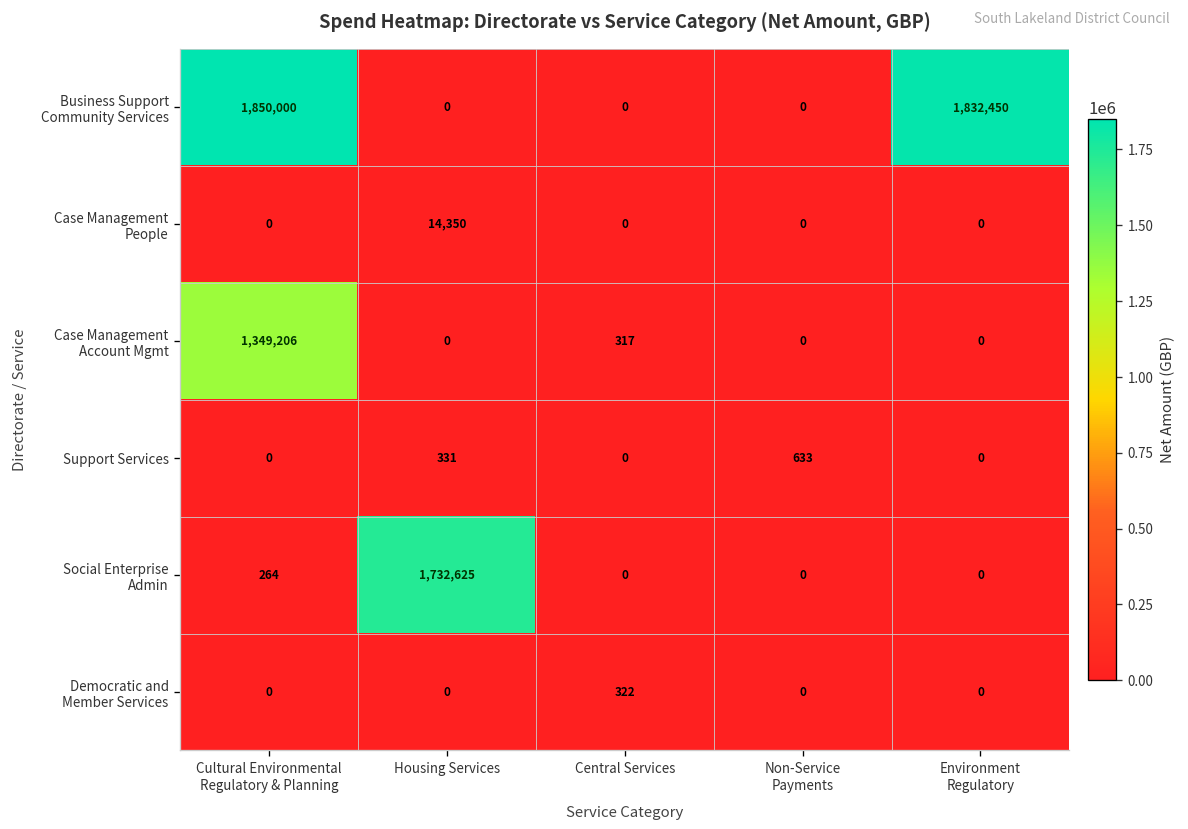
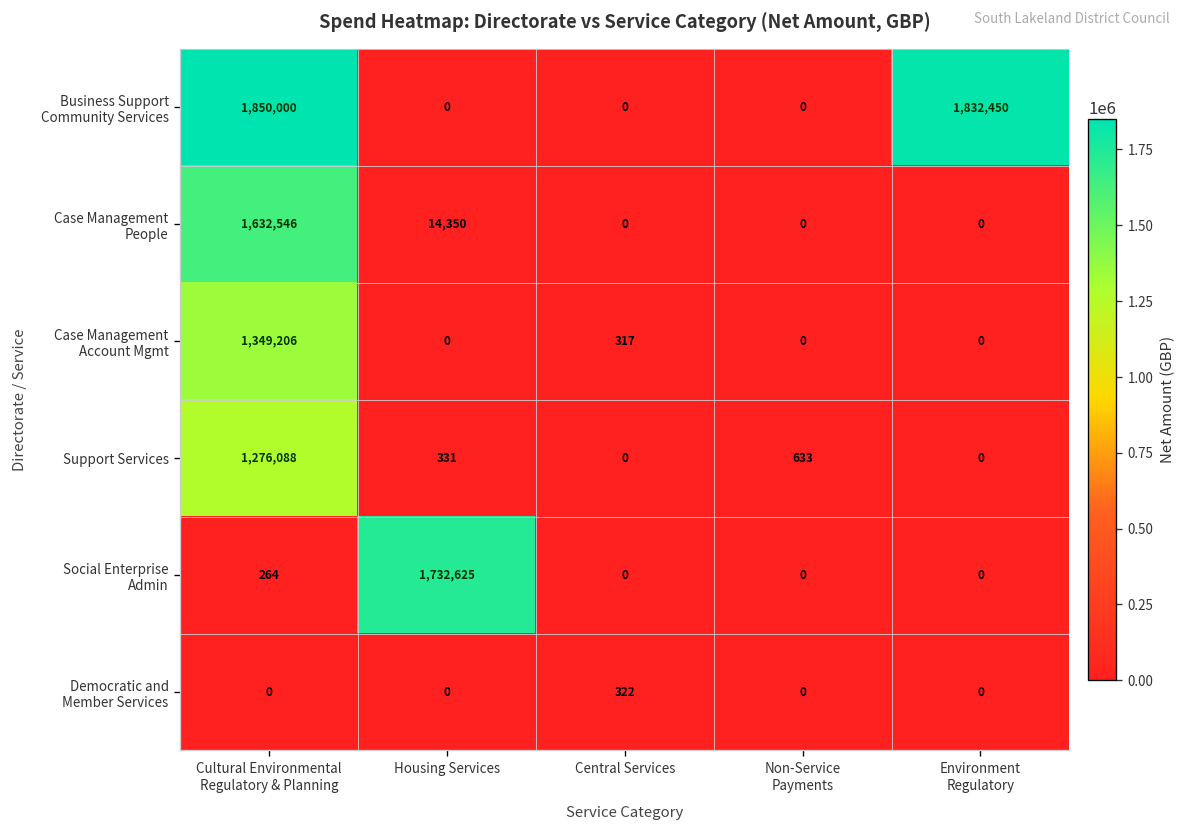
  {
    "Business Support Community Services": {
      "Cultural Environmental Regulatory & Planning": "1,850,000",
      "Housing Services": "0",
      "Central Services": "0",
      "Non-Service Payments": "0",
      "Environment Regulatory": "1,832,450"
    },
    "Case Management People": {
-     "Cultural Environmental Regulatory & Planning": "0",
+     "Cultural Environmental Regulatory & Planning": "1,632,546",
      "Housing Services": "14,350",
      "Central Services": "0",
      "Non-Service Payments": "0",
      "Environment Regulatory": "0"
    },
    "Case Management Account Mgmt": {
      "Cultural Environmental Regulatory & Planning": "1,349,206",
      "Housing Services": "0",
      "Central Services": "317",
      "Non-Service Payments": "0",
      "Environment Regulatory": "0"
    },
    "Support Services": {
-     "Cultural Environmental Regulatory & Planning": "0",
+     "Cultural Environmental Regulatory & Planning": "1,276,088",
      "Housing Services": "331",
      "Central Services": "0",
      "Non-Service Payments": "633",
      "Environment Regulatory": "0"
    },
    "Social Enterprise Admin": {
      "Cultural Environmental Regulatory & Planning": "264",
      "Housing Services": "1,732,625",
      "Central Services": "0",
      "Non-Service Payments": "0",
      "Environment Regulatory": "0"
    },
    "Democratic and Member Services": {
      "Cultural Environmental Regulatory & Planning": "0",
      "Housing Services": "0",
      "Central Services": "322",
      "Non-Service Payments": "0",
      "Environment Regulatory": "0"
    }
  }
